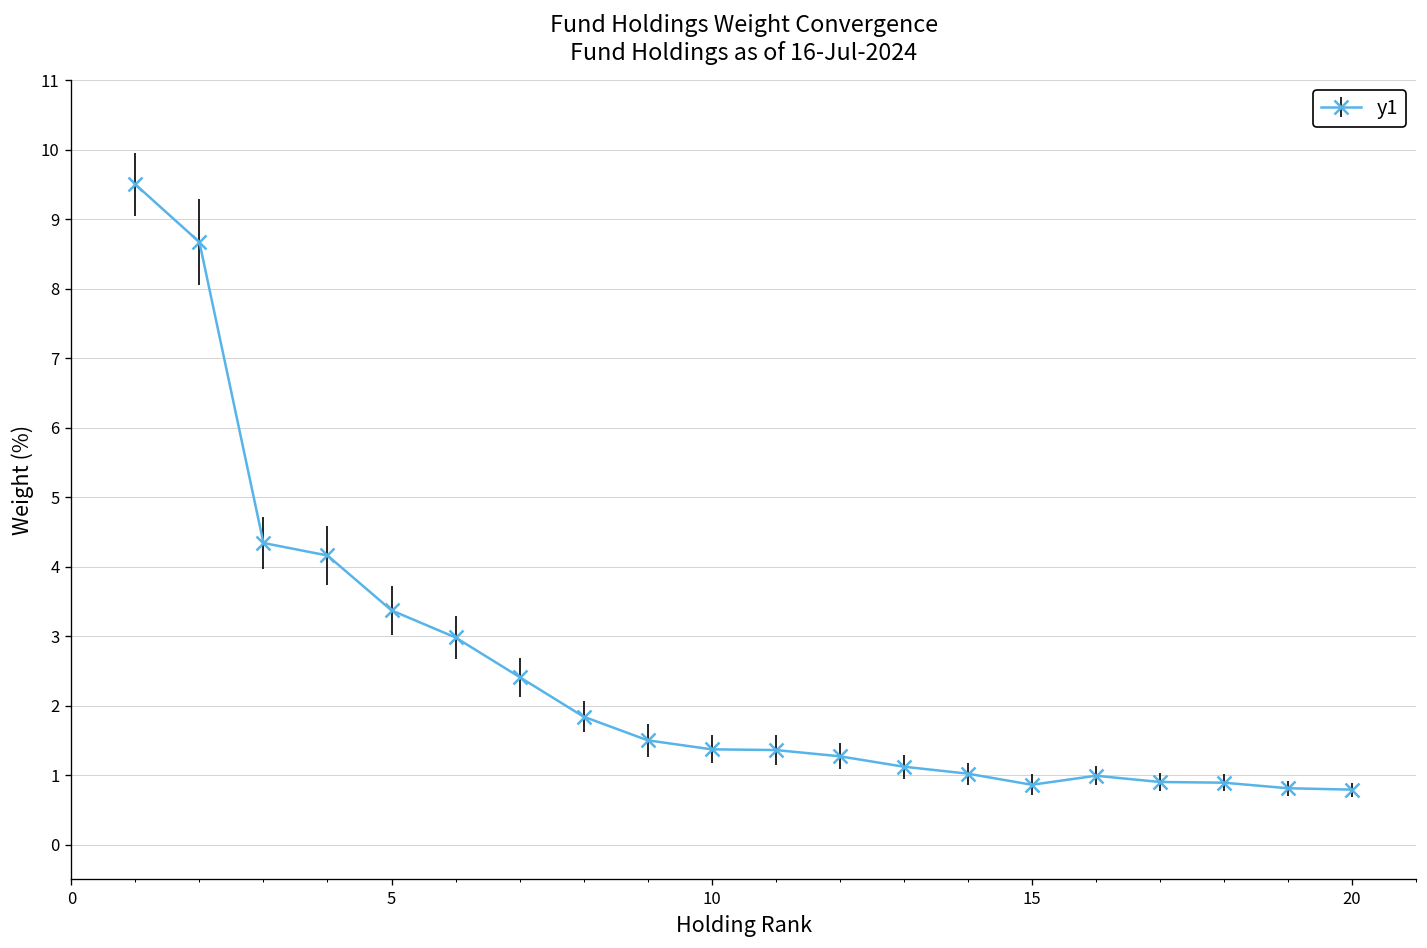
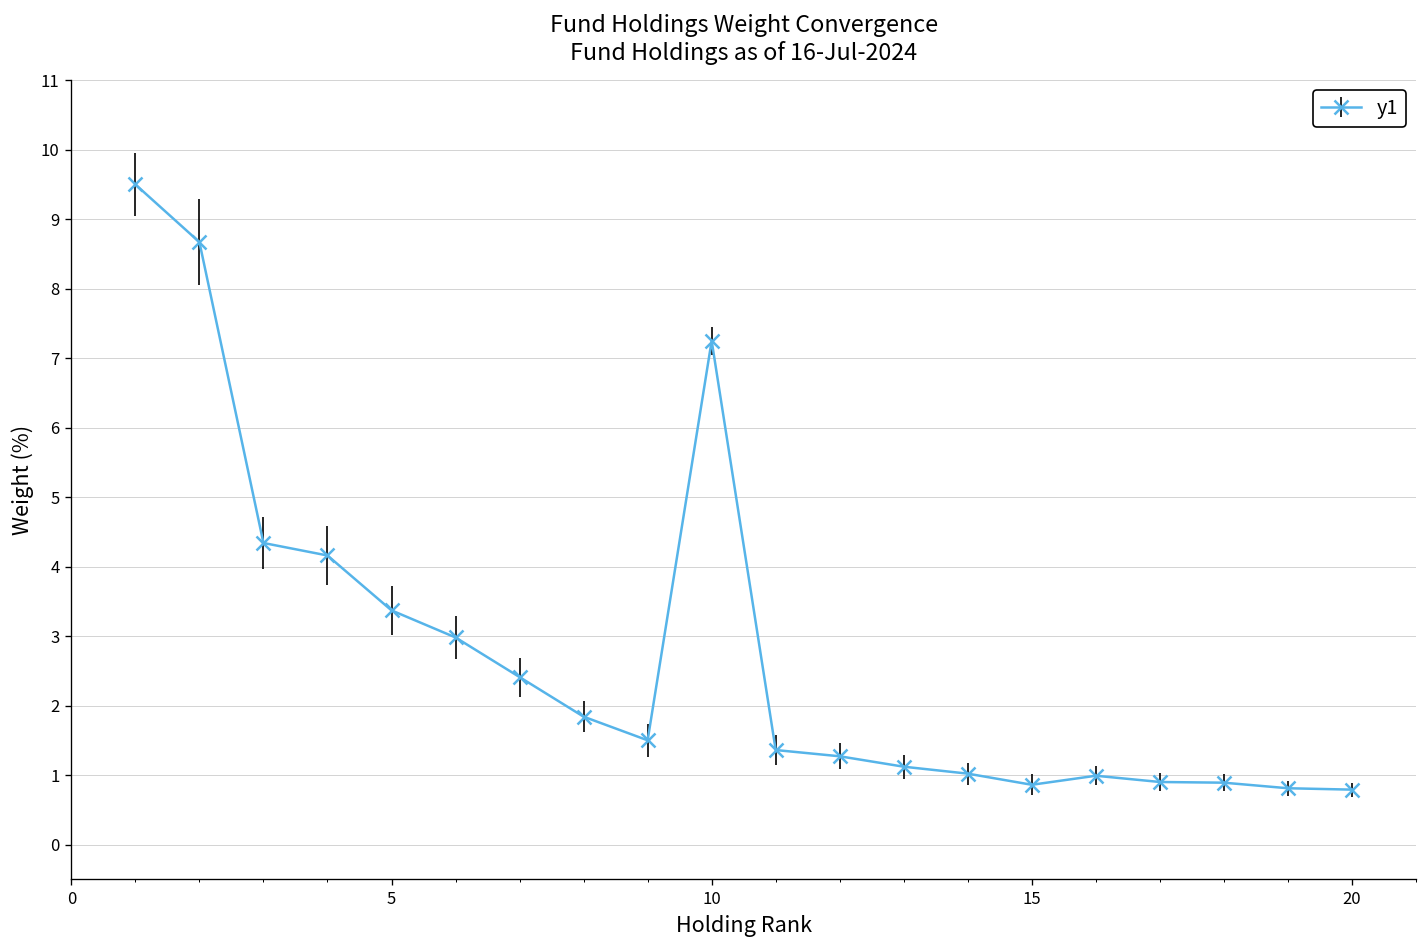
  {
    "5": 3.4,
-   "10": 1.4,
+   "10": 7.3,
    "15": 0.9,
    "20": 0.8
  }
